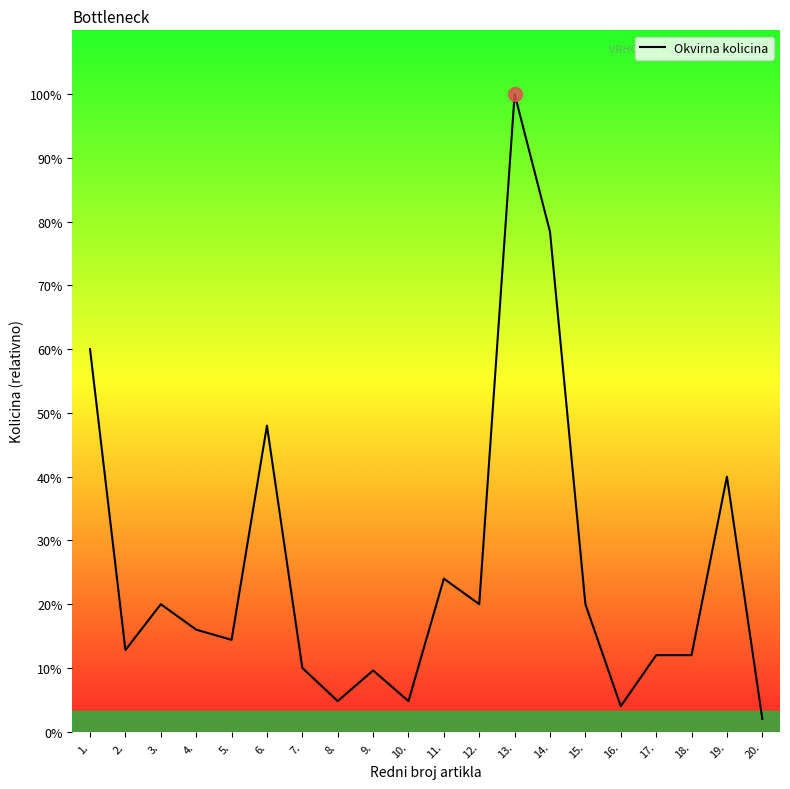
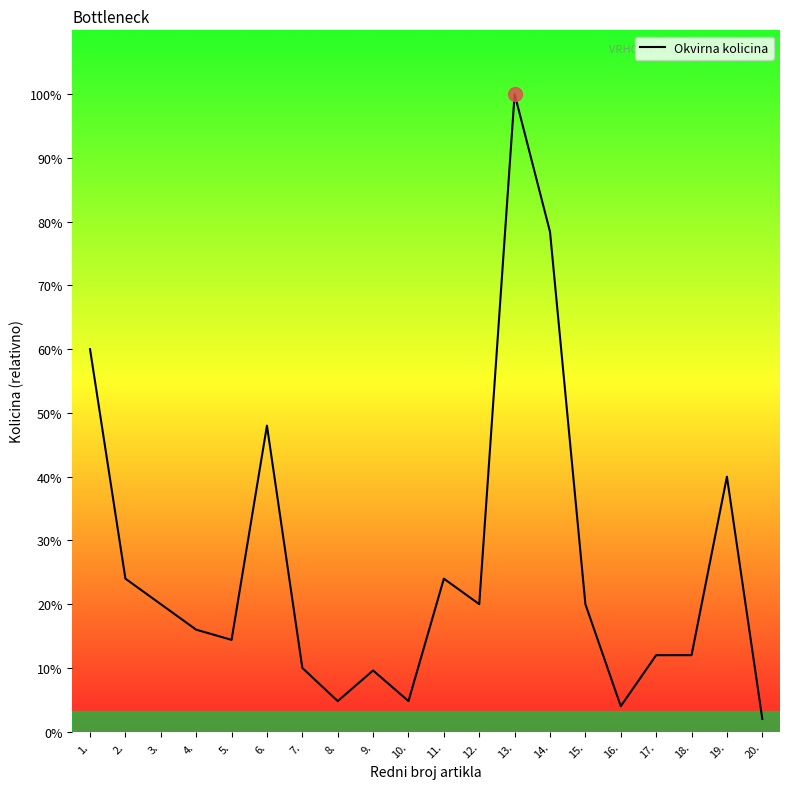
  {
    "Okvirna kolicina": {
      "1.": "60%",
-     "2.": "13%",
+     "2.": "24%",
      "3.": "20%",
      "4.": "16%",
      "5.": "14%",
      "6.": "48%",
      "7.": "10%",
      "8.": "5%",
      "9.": "10%",
      "10.": "5%",
      "11.": "24%",
      "12.": "20%",
      "14.": "78%",
      "15.": "20%",
      "16.": "4%",
      "17.": "12%",
      "18.": "12%",
      "19.": "40%"
    }
  }
